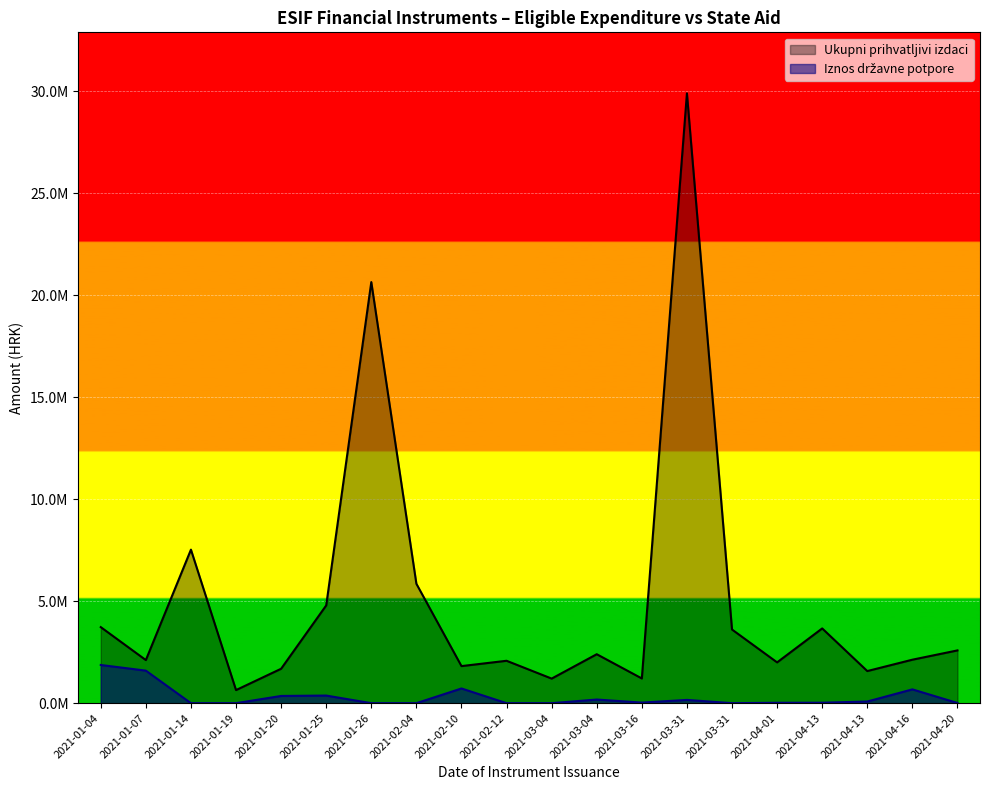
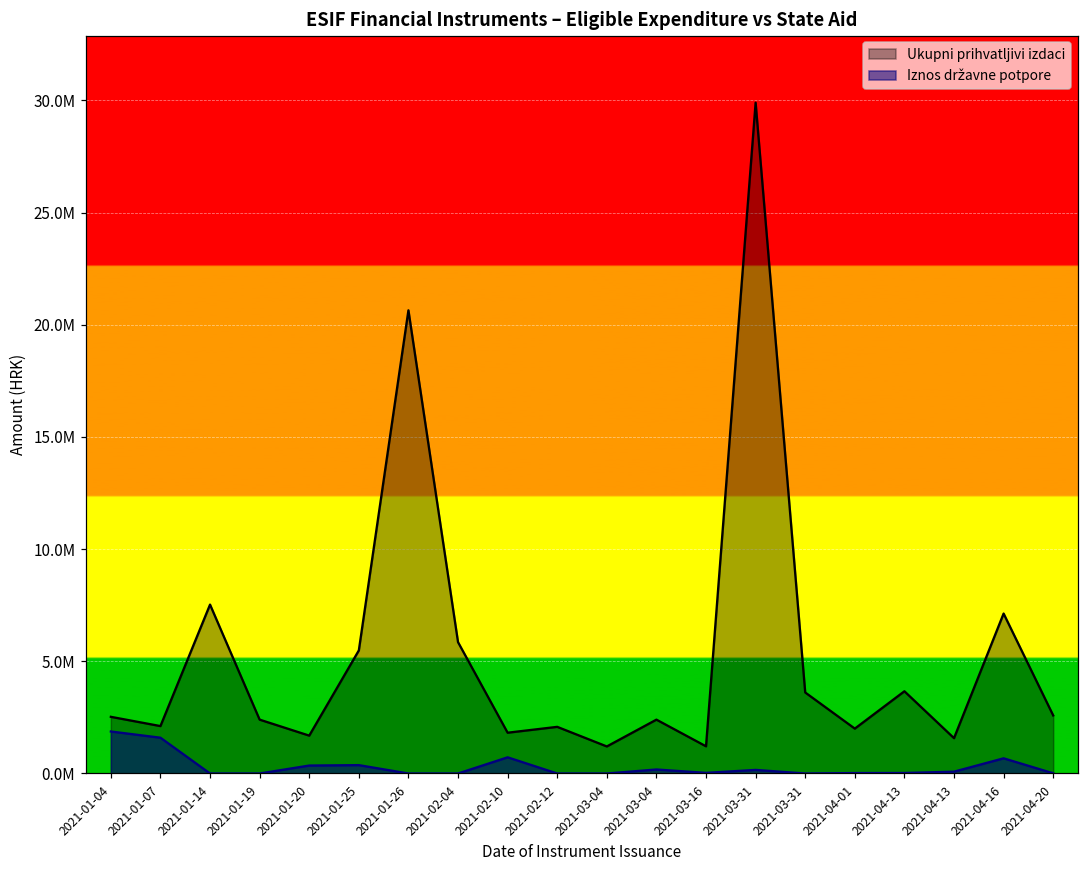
  {
    "Ukupni prihvatljivi izdaci": {
-     "2021-01-04": 3700000,
+     "2021-01-04": 2500000,
      "2021-01-07": 2100000,
      "2021-01-14": 7500000,
-     "2021-01-19": 600000,
+     "2021-01-19": 2400000,
      "2021-01-20": 1700000,
-     "2021-01-25": 4800000,
+     "2021-01-25": 5500000,
      "2021-01-26": 20600000,
      "2021-02-04": 5900000,
      "2021-02-10": 1800000,
      "2021-02-12": 2100000,
      "2021-03-16": 1200000,
      "2021-04-01": 2000000,
-     "2021-04-16": 2100000,
+     "2021-04-16": 7100000,
      "2021-04-20": 2600000
    },
    "Iznos državne potpore": {
      "2021-01-04": 1900000,
      "2021-01-07": 1600000,
      "2021-01-14": 0,
      "2021-01-19": 0,
      "2021-01-20": 400000,
      "2021-01-25": 400000,
      "2021-01-26": 0,
      "2021-02-04": 0,
      "2021-02-10": 700000,
      "2021-02-12": 0,
      "2021-03-16": 0,
      "2021-04-01": 0,
      "2021-04-16": 700000,
      "2021-04-20": 0
    }
  }
